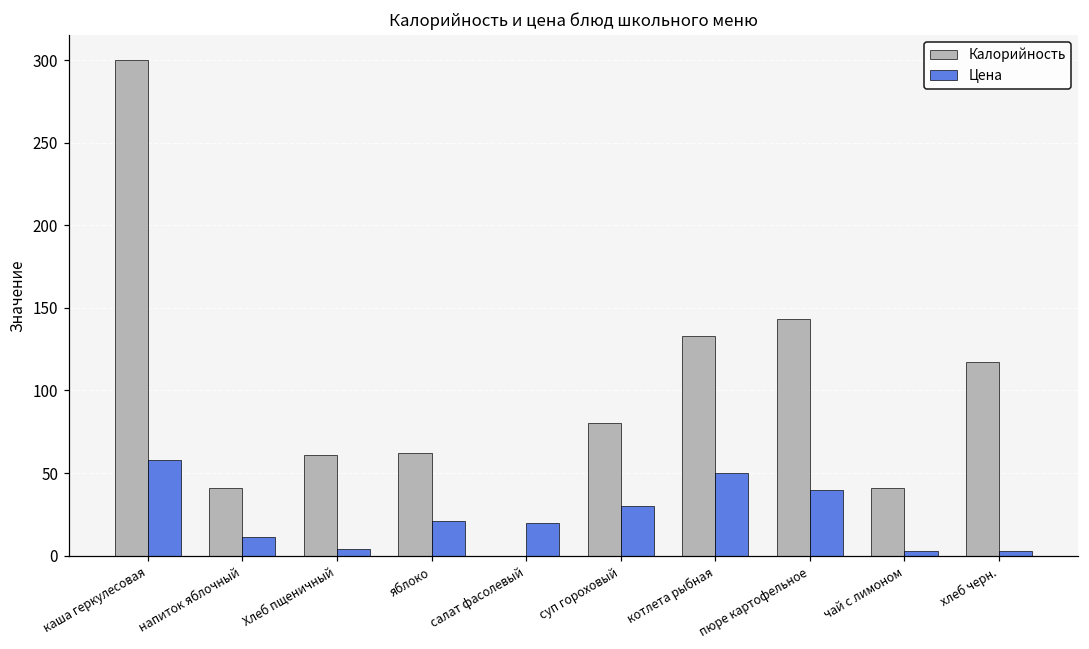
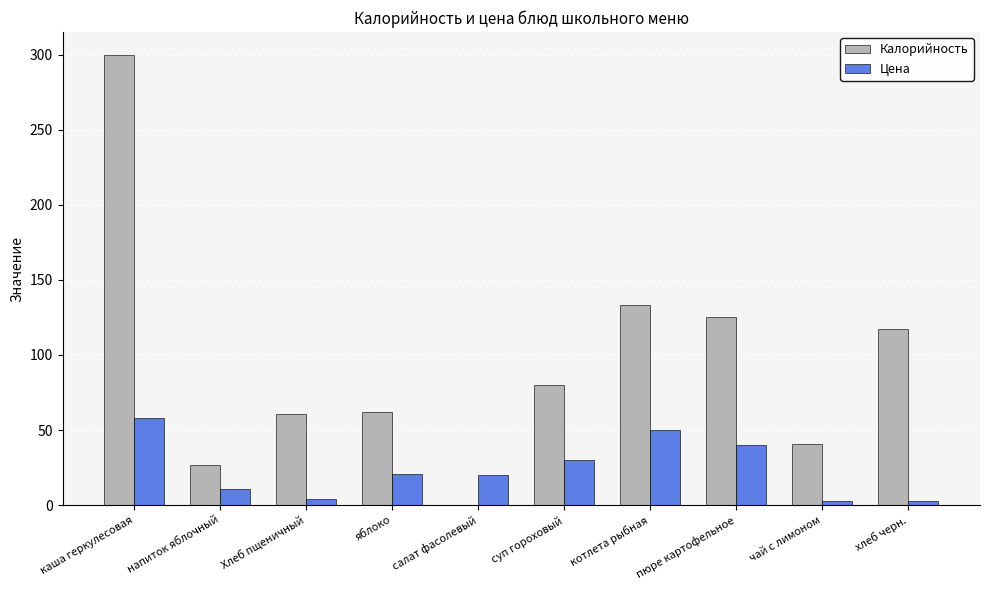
  {
    "Калорийность": {
      "каша геркулесовая": 300,
-     "напиток яблочный": 41,
+     "напиток яблочный": 27,
      "Хлеб пщеничный": 61,
      "яблоко": 62,
      "салат фасолевый": 0,
      "суп гороховый": 80,
      "котлета рыбная": 133,
-     "пюре картофельное": 143,
+     "пюре картофельное": 125,
      "чай с лимоном": 41,
      "хлеб черн.": 117
    },
    "Цена": {
      "каша геркулесовая": 58,
      "напиток яблочный": 11,
      "Хлеб пщеничный": 4,
      "яблоко": 21,
      "салат фасолевый": 20,
      "суп гороховый": 30,
      "котлета рыбная": 50,
      "пюре картофельное": 40,
      "чай с лимоном": 3,
      "хлеб черн.": 3
    }
  }
